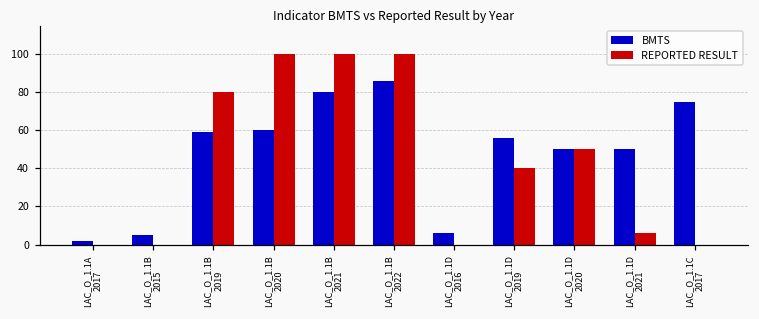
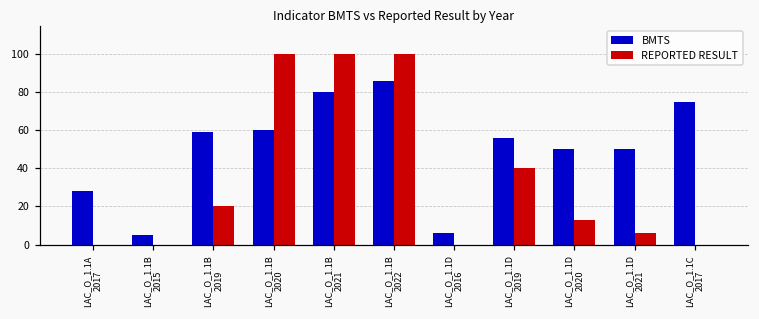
  {
    "BMTS": {
-     "LAC_O_1.1A 2017": 2,
+     "LAC_O_1.1A 2017": 28,
      "LAC_O_1.1B 2015": 5,
      "LAC_O_1.1B 2019": 59,
      "LAC_O_1.1B 2020": 60,
      "LAC_O_1.1B 2021": 80,
      "LAC_O_1.1B 2022": 86,
      "LAC_O_1.1D 2016": 6,
      "LAC_O_1.1D 2019": 56,
      "LAC_O_1.1D 2020": 50,
      "LAC_O_1.1D 2021": 50,
      "LAC_O_1.1C 2017": 75
    },
    "REPORTED RESULT": {
      "LAC_O_1.1A 2017": 0,
      "LAC_O_1.1B 2015": 0,
-     "LAC_O_1.1B 2019": 80,
+     "LAC_O_1.1B 2019": 20,
      "LAC_O_1.1B 2020": 100,
      "LAC_O_1.1B 2021": 100,
      "LAC_O_1.1B 2022": 100,
      "LAC_O_1.1D 2016": 0,
      "LAC_O_1.1D 2019": 40,
-     "LAC_O_1.1D 2020": 50,
+     "LAC_O_1.1D 2020": 13,
      "LAC_O_1.1D 2021": 6,
      "LAC_O_1.1C 2017": 0
    }
  }
